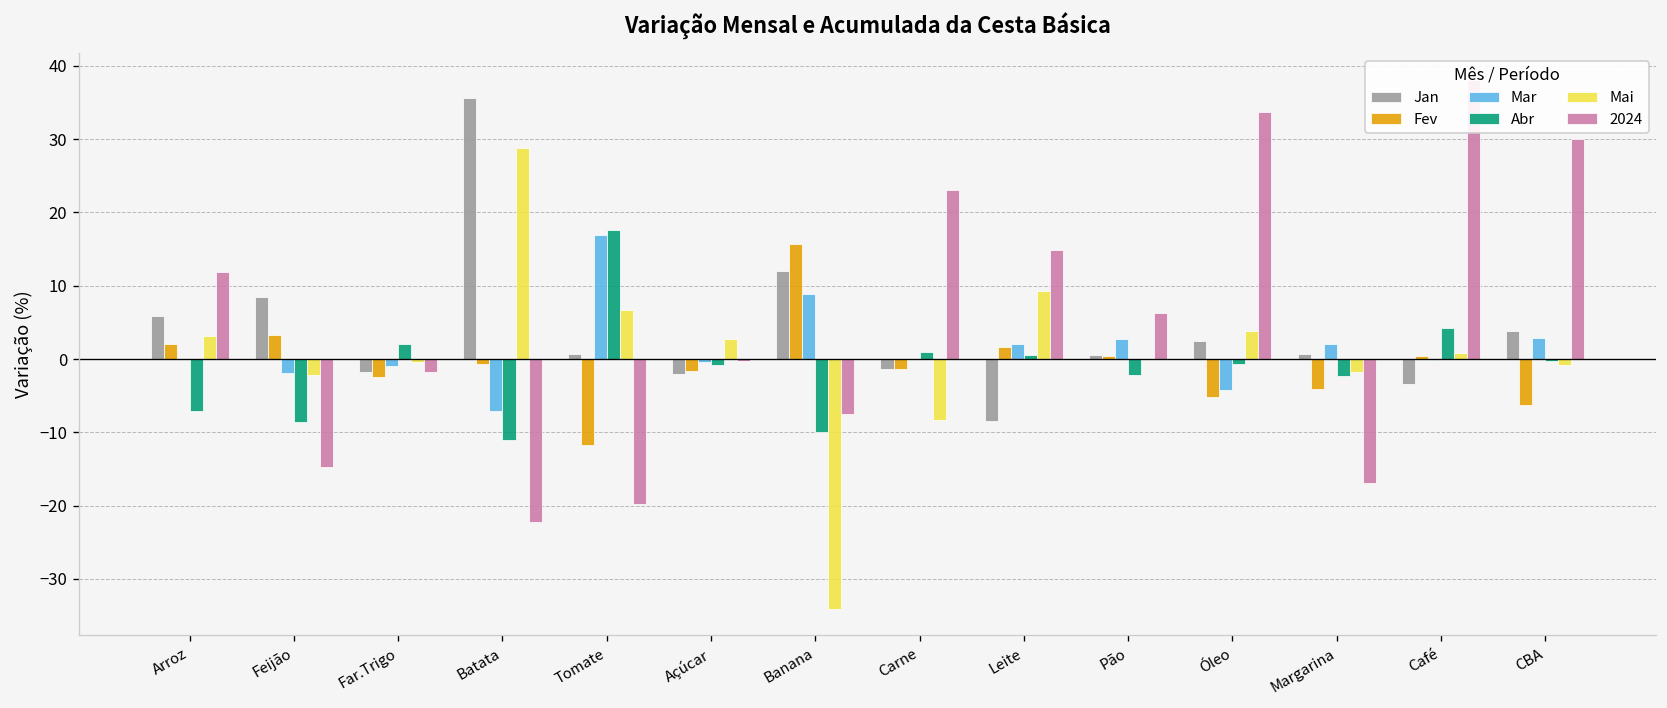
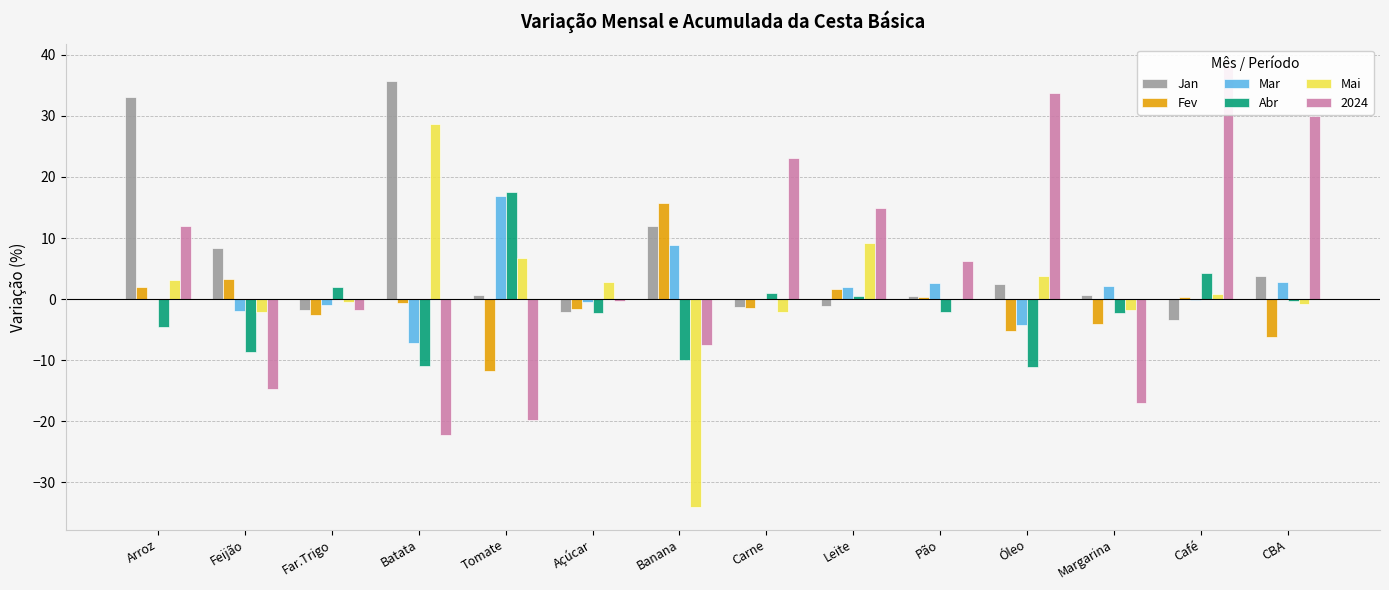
  {
    "Jan": {
-     "Arroz": 6,
+     "Arroz": 33,
      "Feijão": 8,
      "Far.Trigo": -2,
      "Batata": 36,
      "Tomate": 1,
      "Açúcar": -2,
      "Banana": 12,
      "Carne": -1,
-     "Leite": -8,
+     "Leite": -1,
      "Pão": 1,
      "Óleo": 3,
      "Margarina": 1,
      "Café": -3,
      "CBA": 4
    },
    "Fev": {
      "Arroz": 2,
      "Feijão": 3,
      "Far.Trigo": -3,
      "Batata": -1,
      "Tomate": -12,
      "Açúcar": -2,
      "Banana": 16,
      "Carne": -1,
      "Leite": 2,
      "Óleo": -5,
      "Margarina": -4,
      "CBA": -6
    },
    "Mar": {
      "Feijão": -2,
      "Far.Trigo": -1,
      "Batata": -7,
      "Tomate": 17,
      "Banana": 9,
      "Leite": 2,
      "Pão": 3,
      "Óleo": -4,
      "Margarina": 2,
      "CBA": 3
    },
    "Abr": {
-     "Arroz": -7,
+     "Arroz": -5,
      "Feijão": -9,
      "Far.Trigo": 2,
      "Batata": -11,
      "Tomate": 18,
-     "Açúcar": -1,
+     "Açúcar": -2,
      "Banana": -10,
      "Carne": 1,
      "Leite": 1,
      "Pão": -2,
-     "Óleo": -1,
+     "Óleo": -11,
      "Margarina": -2,
      "Café": 4
    },
    "Mai": {
      "Arroz": 3,
      "Feijão": -2,
      "Far.Trigo": 0,
      "Batata": 29,
      "Tomate": 7,
      "Açúcar": 3,
      "Banana": -34,
-     "Carne": -8,
+     "Carne": -2,
      "Leite": 9,
      "Óleo": 4,
      "Margarina": -2,
      "Café": 1,
      "CBA": -1
    },
    "2024": {
      "Arroz": 12,
      "Feijão": -15,
      "Far.Trigo": -2,
      "Batata": -22,
      "Tomate": -20,
      "Banana": -7,
      "Carne": 23,
      "Leite": 15,
      "Pão": 6,
      "Óleo": 34,
      "Margarina": -17,
      "CBA": 30
    }
  }
